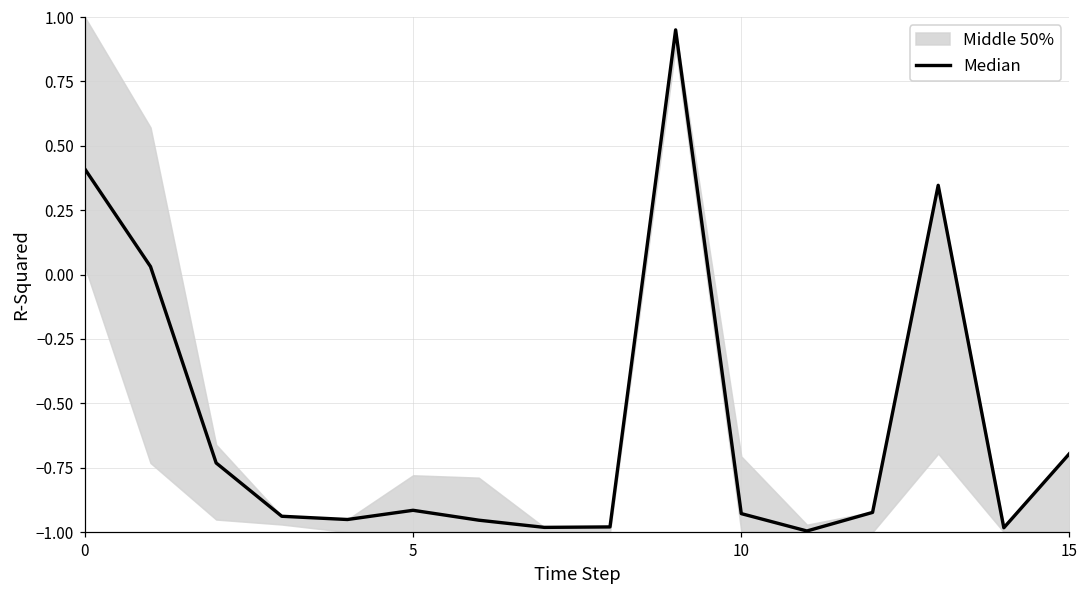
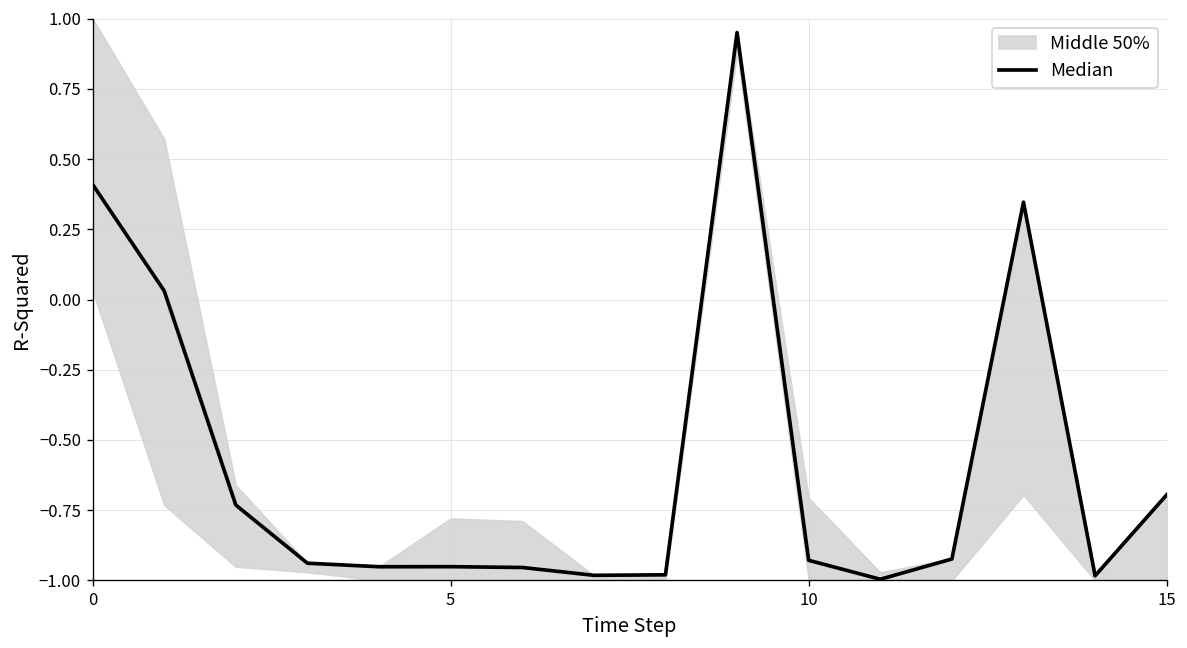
  {
    "Median": {
      "0": 0.41,
-     "5": -0.92,
+     "5": -0.95,
      "10": -0.93
    }
  }
